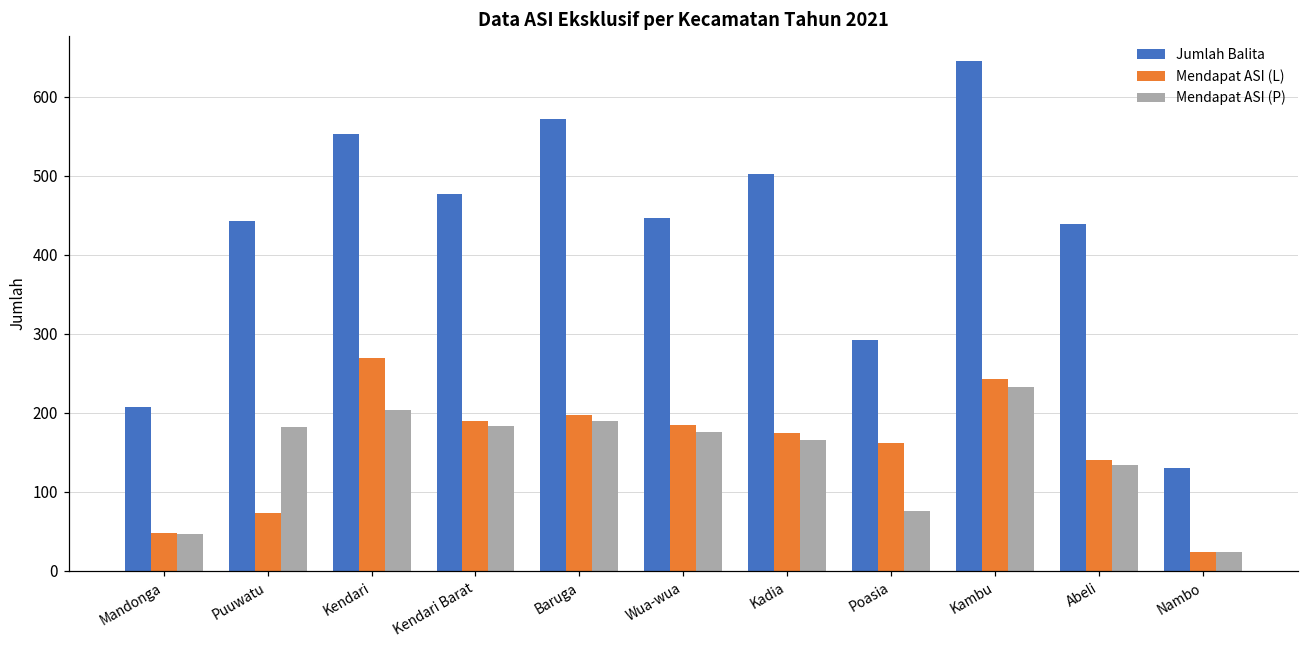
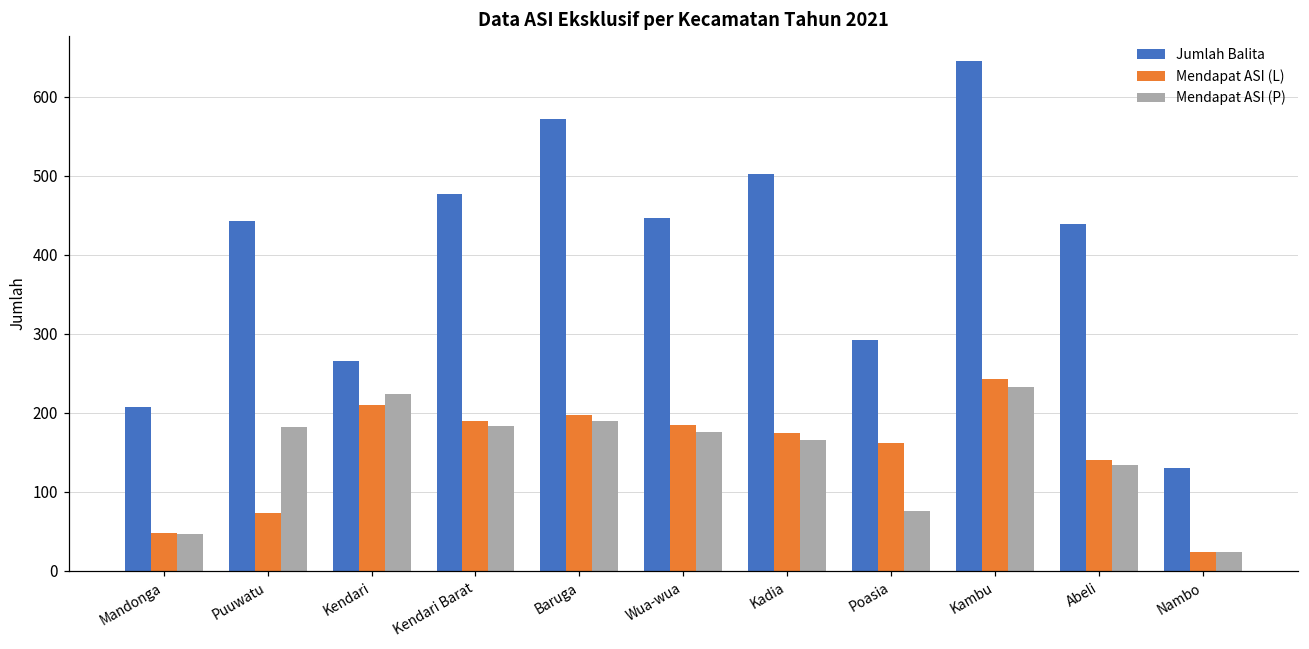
  {
    "Jumlah Balita": {
      "Mandonga": 210,
      "Puuwatu": 440,
-     "Kendari": 550,
+     "Kendari": 270,
      "Kendari Barat": 480,
      "Baruga": 570,
      "Wua-wua": 450,
      "Kadia": 500,
      "Poasia": 290,
      "Kambu": 650,
      "Abeli": 440,
      "Nambo": 130
    },
    "Mendapat ASI (L)": {
      "Mandonga": 50,
      "Puuwatu": 70,
-     "Kendari": 270,
+     "Kendari": 210,
      "Kendari Barat": 190,
      "Baruga": 200,
      "Wua-wua": 190,
      "Kadia": 170,
      "Poasia": 160,
      "Kambu": 240,
      "Abeli": 140,
      "Nambo": 20
    },
    "Mendapat ASI (P)": {
      "Mandonga": 50,
      "Puuwatu": 180,
-     "Kendari": 200,
+     "Kendari": 220,
      "Kendari Barat": 180,
      "Baruga": 190,
      "Wua-wua": 180,
      "Kadia": 170,
      "Poasia": 80,
      "Kambu": 230,
      "Abeli": 130,
      "Nambo": 20
    }
  }
